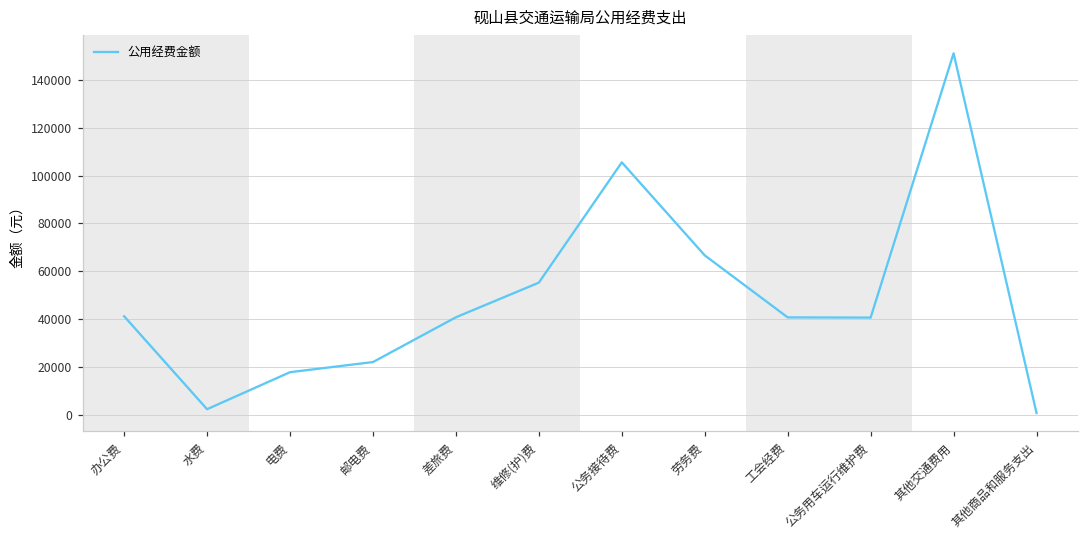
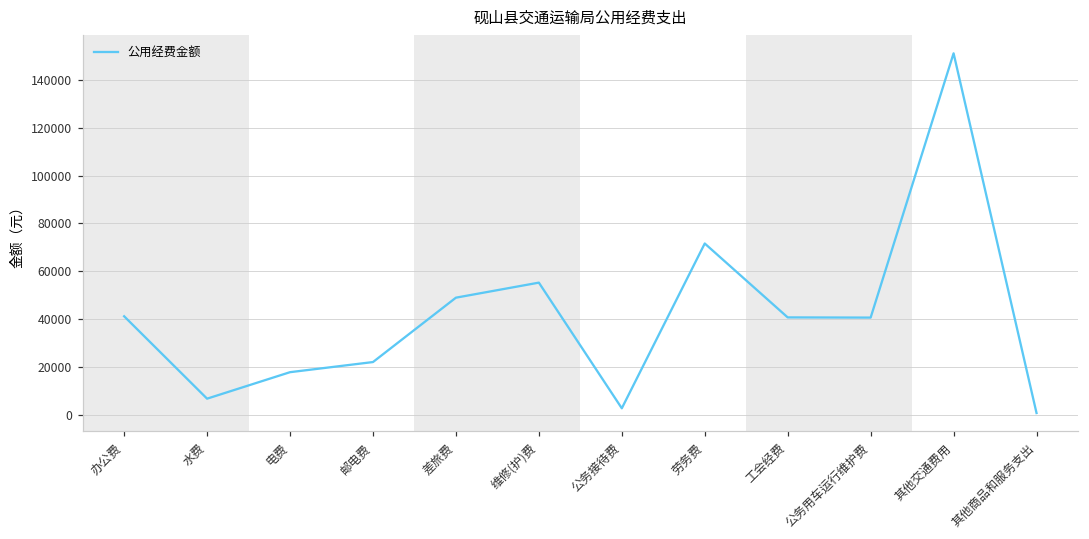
  {
    "办公费": 41000,
-   "水费": 2000,
+   "水费": 7000,
    "电费": 18000,
    "邮电费": 22000,
-   "差旅费": 41000,
+   "差旅费": 49000,
    "维修(护)费": 55000,
-   "公务接待费": 106000,
-   "劳务费": 67000,
+   "公务接待费": 3000,
+   "劳务费": 72000,
    "工会经费": 41000,
    "公务用车运行维护费": 41000,
    "其他交通费用": 151000,
    "其他商品和服务支出": 1000
  }
